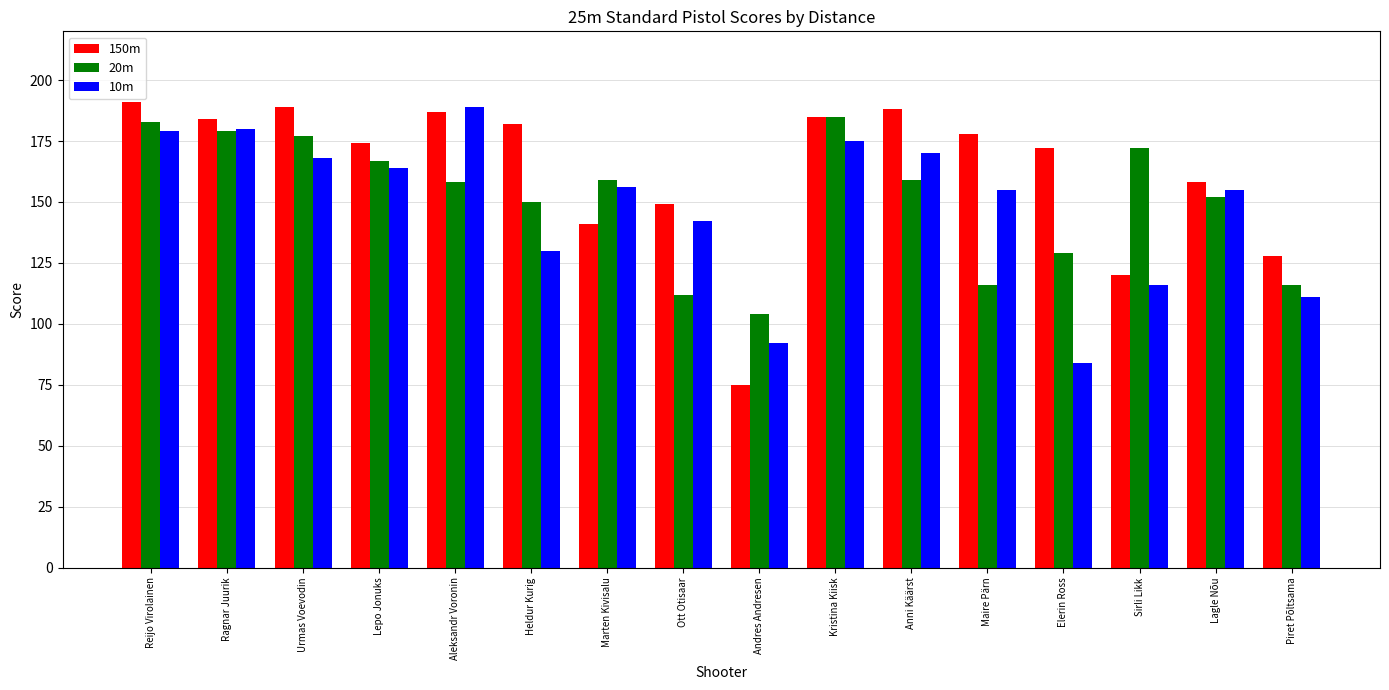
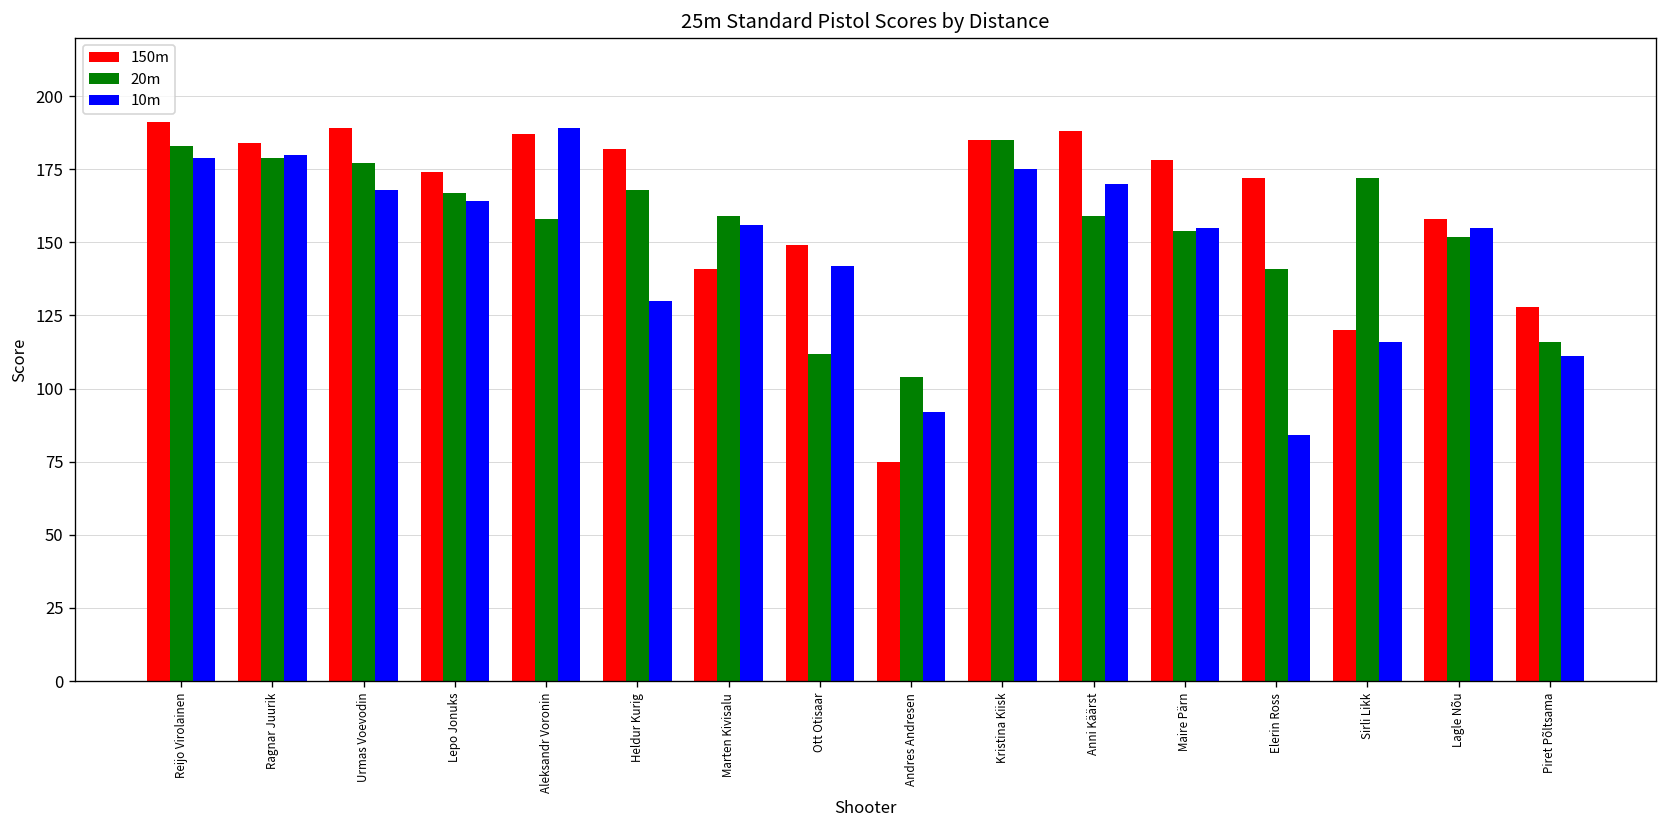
  {
    "150m": {
      "Reijo Virolainen": 191,
      "Ragnar Juurik": 184,
      "Urmas Voevodin": 189,
      "Lepo Jonuks": 174,
      "Aleksandr Voronin": 187,
      "Heldur Kurig": 182,
      "Marten Kivisalu": 141,
      "Ott Otisaar": 149,
      "Andres Andresen": 75,
      "Kristina Kiisk": 185,
      "Anni Käärst": 188,
      "Maire Pärn": 178,
      "Elerin Ross": 172,
      "Sirli Likk": 120,
      "Lagle Nõu": 158,
      "Piret Põltsama": 128
    },
    "20m": {
      "Reijo Virolainen": 183,
      "Ragnar Juurik": 179,
      "Urmas Voevodin": 177,
      "Lepo Jonuks": 167,
      "Aleksandr Voronin": 158,
-     "Heldur Kurig": 150,
+     "Heldur Kurig": 168,
      "Marten Kivisalu": 159,
      "Ott Otisaar": 112,
      "Andres Andresen": 104,
      "Kristina Kiisk": 185,
      "Anni Käärst": 159,
-     "Maire Pärn": 116,
-     "Elerin Ross": 129,
+     "Maire Pärn": 154,
+     "Elerin Ross": 141,
      "Sirli Likk": 172,
      "Lagle Nõu": 152,
      "Piret Põltsama": 116
    },
    "10m": {
      "Reijo Virolainen": 179,
      "Ragnar Juurik": 180,
      "Urmas Voevodin": 168,
      "Lepo Jonuks": 164,
      "Aleksandr Voronin": 189,
      "Heldur Kurig": 130,
      "Marten Kivisalu": 156,
      "Ott Otisaar": 142,
      "Andres Andresen": 92,
      "Kristina Kiisk": 175,
      "Anni Käärst": 170,
      "Maire Pärn": 155,
      "Elerin Ross": 84,
      "Sirli Likk": 116,
      "Lagle Nõu": 155,
      "Piret Põltsama": 111
    }
  }
